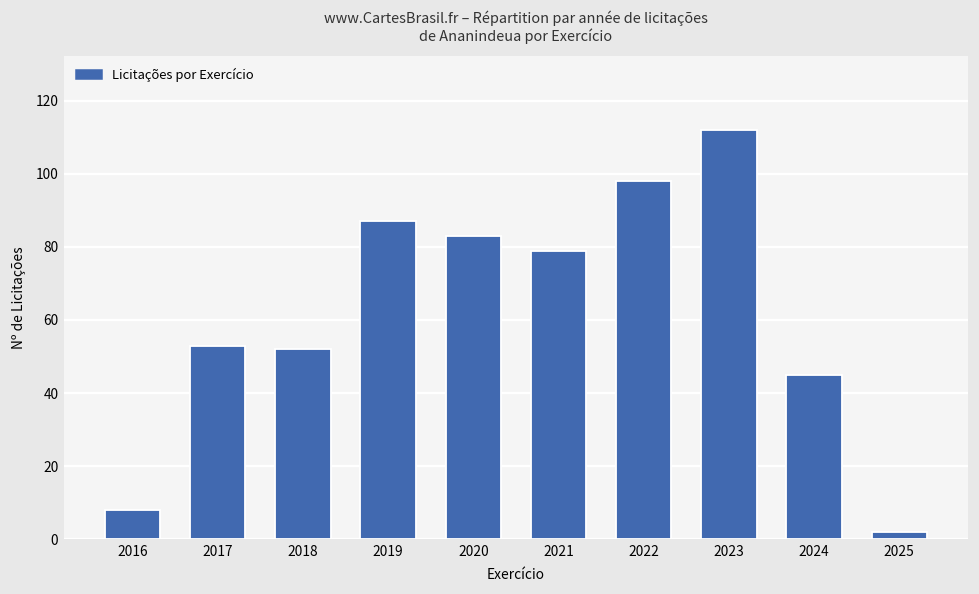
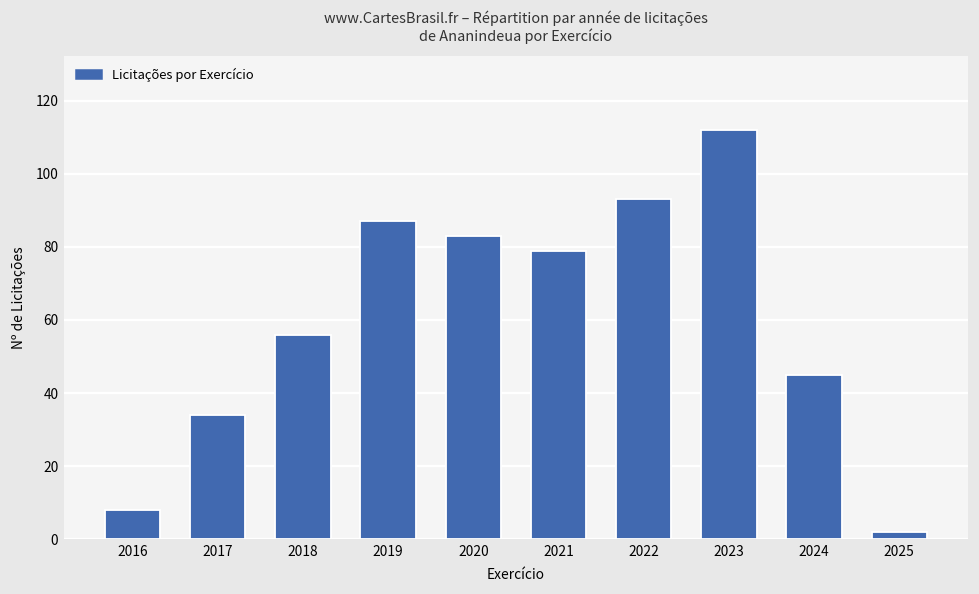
  {
    "2016": 8,
-   "2017": 53,
-   "2018": 52,
+   "2017": 34,
+   "2018": 56,
    "2019": 87,
    "2020": 83,
    "2021": 79,
-   "2022": 98,
+   "2022": 93,
    "2023": 112,
    "2024": 45,
    "2025": 2
  }
